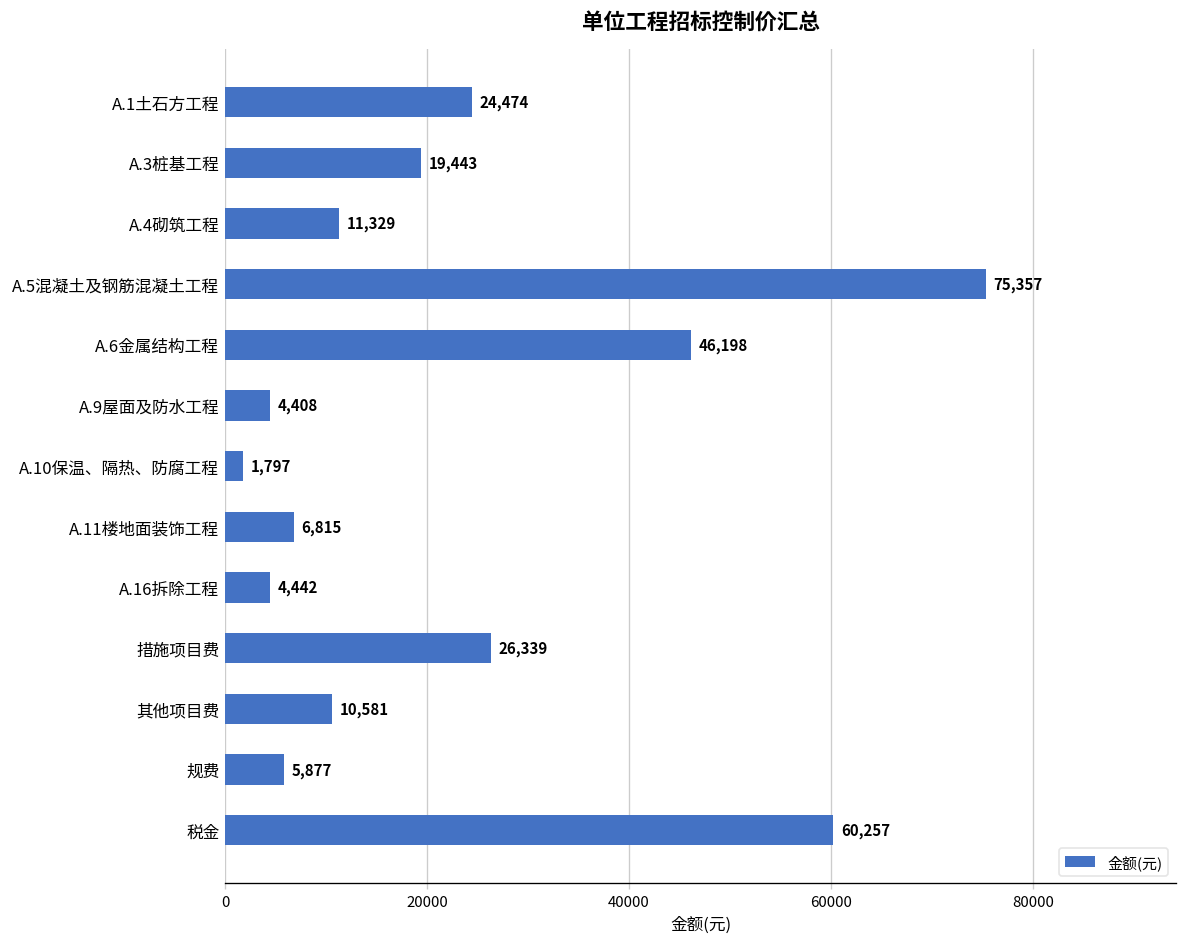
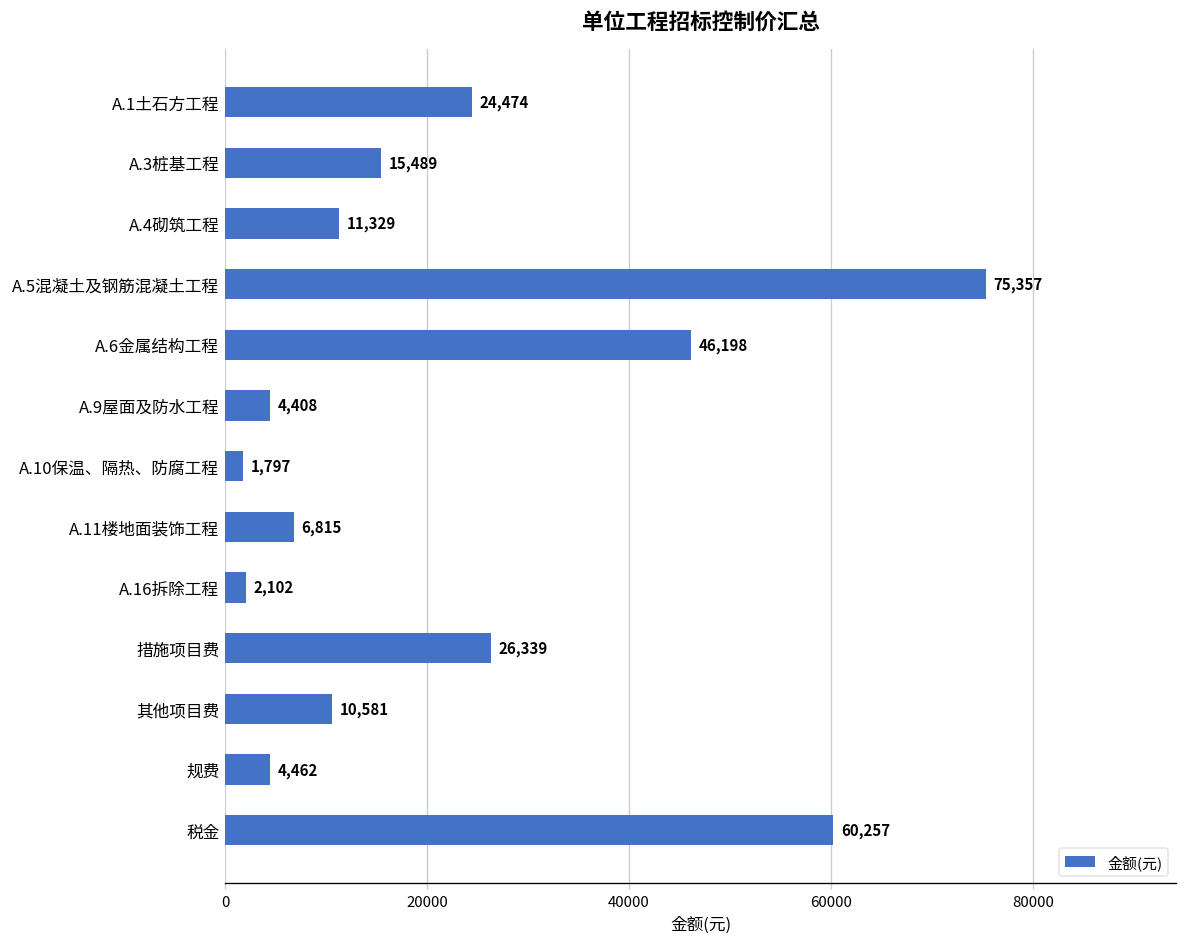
  {
    "A.1土石方工程": "24,474",
-   "A.3桩基工程": "19,443",
+   "A.3桩基工程": "15,489",
    "A.4砌筑工程": "11,329",
    "A.5混凝土及钢筋混凝土工程": "75,357",
    "A.6金属结构工程": "46,198",
    "A.9屋面及防水工程": "4,408",
    "A.10保温、隔热、防腐工程": "1,797",
    "A.11楼地面装饰工程": "6,815",
-   "A.16拆除工程": "4,442",
+   "A.16拆除工程": "2,102",
    "措施项目费": "26,339",
    "其他项目费": "10,581",
-   "规费": "5,877",
+   "规费": "4,462",
    "税金": "60,257"
  }
